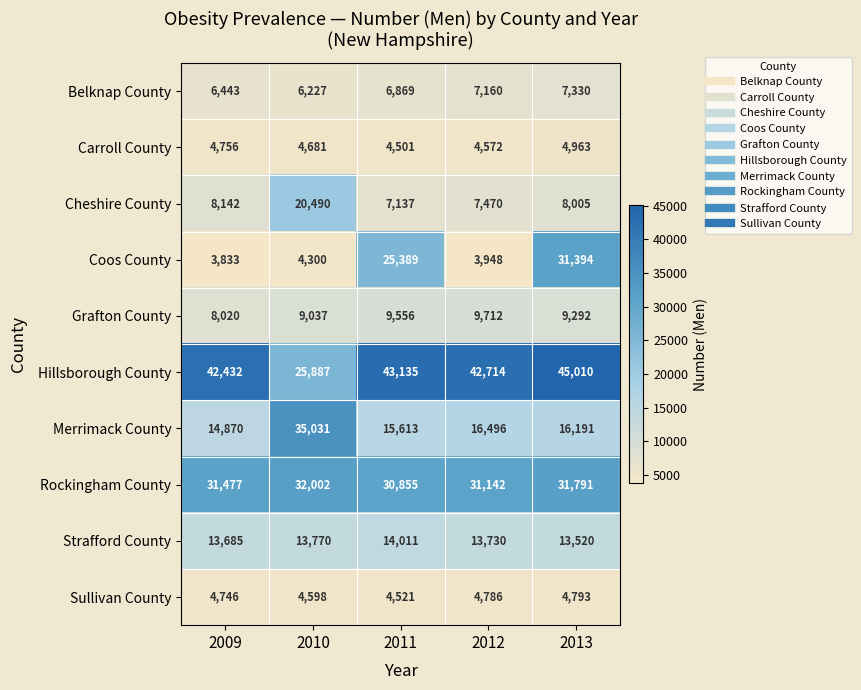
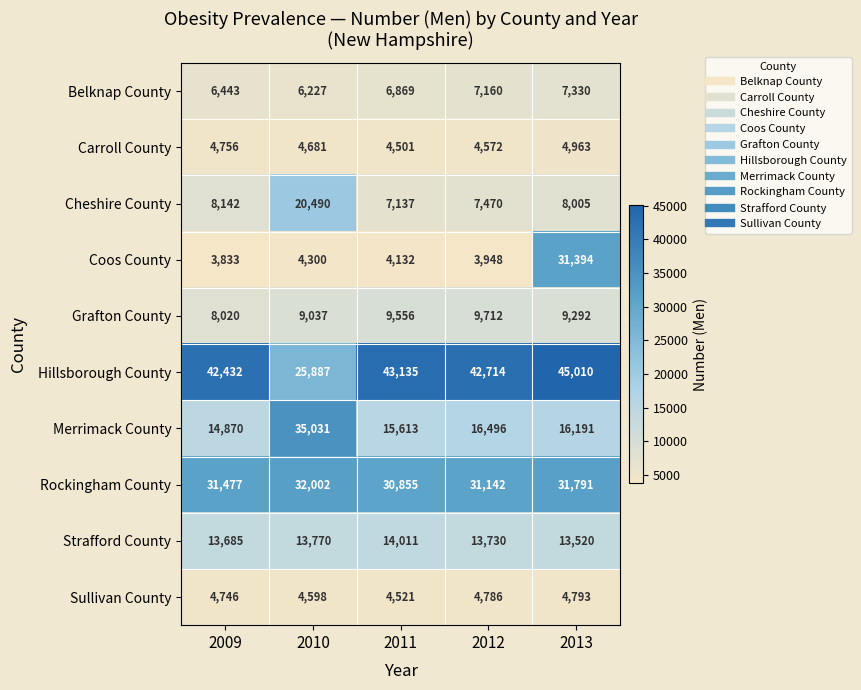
  {
    "Belknap County": {
      "2009": "6,443",
      "2010": "6,227",
      "2011": "6,869",
      "2012": "7,160",
      "2013": "7,330"
    },
    "Carroll County": {
      "2009": "4,756",
      "2010": "4,681",
      "2011": "4,501",
      "2012": "4,572",
      "2013": "4,963"
    },
    "Cheshire County": {
      "2009": "8,142",
      "2010": "20,490",
      "2011": "7,137",
      "2012": "7,470",
      "2013": "8,005"
    },
    "Coos County": {
      "2009": "3,833",
      "2010": "4,300",
-     "2011": "25,389",
+     "2011": "4,132",
      "2012": "3,948",
      "2013": "31,394"
    },
    "Grafton County": {
      "2009": "8,020",
      "2010": "9,037",
      "2011": "9,556",
      "2012": "9,712",
      "2013": "9,292"
    },
    "Hillsborough County": {
      "2009": "42,432",
      "2010": "25,887",
      "2011": "43,135",
      "2012": "42,714",
      "2013": "45,010"
    },
    "Merrimack County": {
      "2009": "14,870",
      "2010": "35,031",
      "2011": "15,613",
      "2012": "16,496",
      "2013": "16,191"
    },
    "Rockingham County": {
      "2009": "31,477",
      "2010": "32,002",
      "2011": "30,855",
      "2012": "31,142",
      "2013": "31,791"
    },
    "Strafford County": {
      "2009": "13,685",
      "2010": "13,770",
      "2011": "14,011",
      "2012": "13,730",
      "2013": "13,520"
    },
    "Sullivan County": {
      "2009": "4,746",
      "2010": "4,598",
      "2011": "4,521",
      "2012": "4,786",
      "2013": "4,793"
    }
  }
